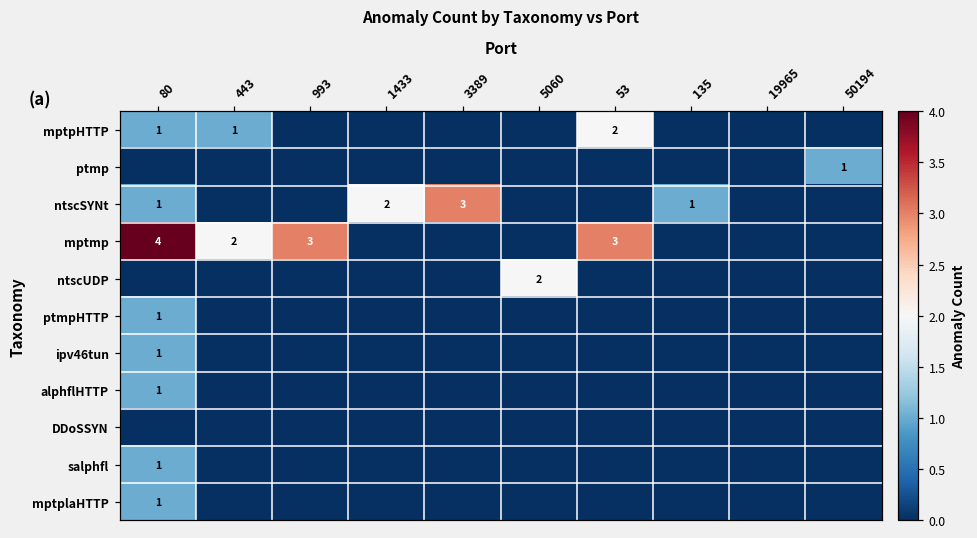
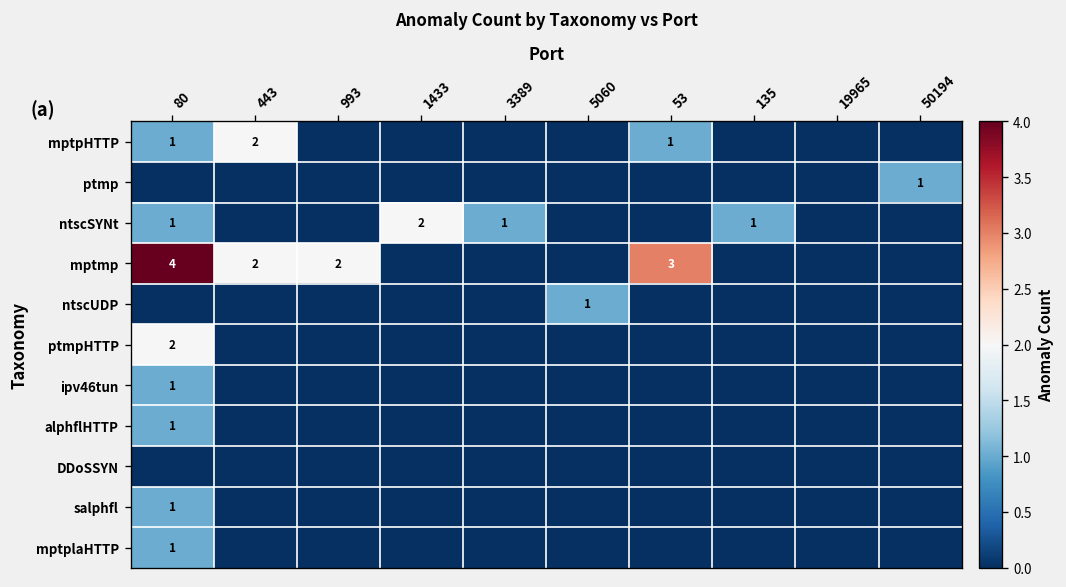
  {
    "mptpHTTP": {
      "80": 1,
-     "443": 1,
-     "53": 2
+     "443": 2,
+     "53": 1
    },
    "ptmp": {
      "50194": 1
    },
    "ntscSYNt": {
      "80": 1,
      "1433": 2,
-     "3389": 3,
+     "3389": 1,
      "135": 1
    },
    "mptmp": {
      "80": 4,
      "443": 2,
-     "993": 3,
+     "993": 2,
      "53": 3
    },
    "ntscUDP": {
-     "5060": 2
+     "5060": 1
    },
    "ptmpHTTP": {
-     "80": 1
+     "80": 2
    },
    "ipv46tun": {
      "80": 1
    },
    "alphflHTTP": {
      "80": 1
    },
    "salphfl": {
      "80": 1
    },
    "mptplaHTTP": {
      "80": 1
    }
  }
